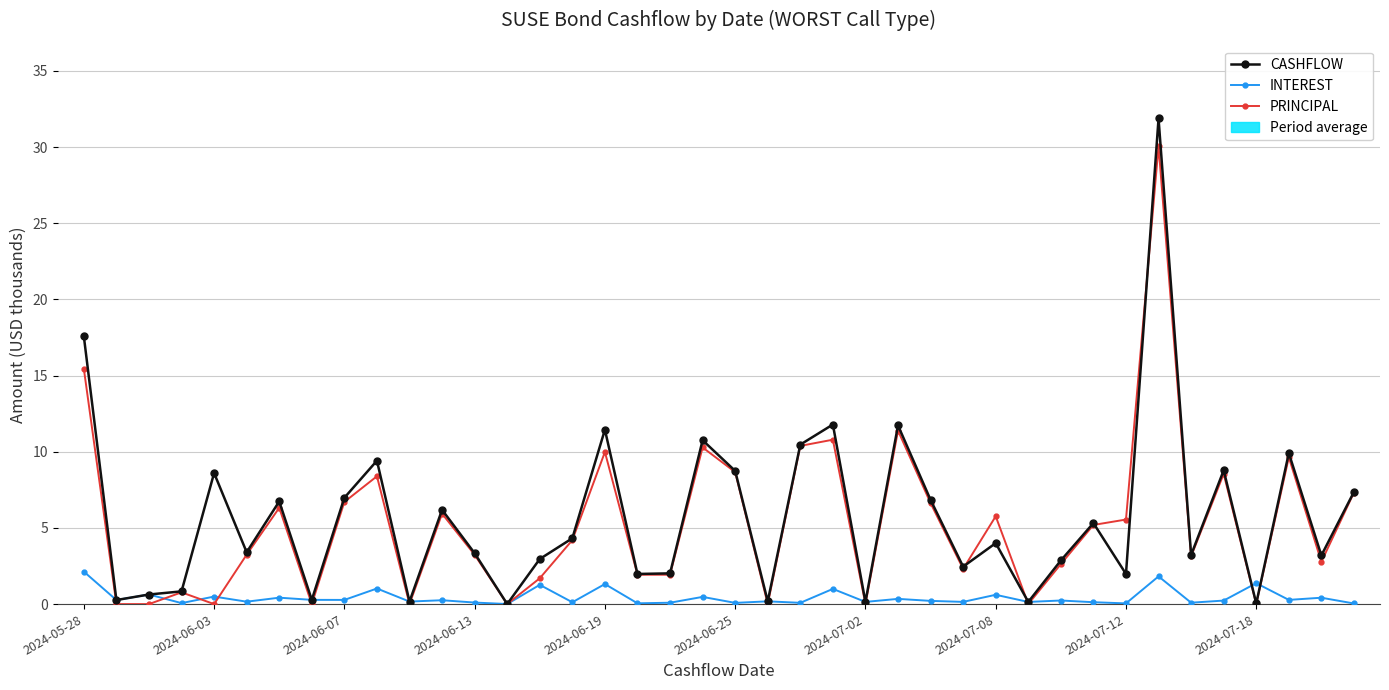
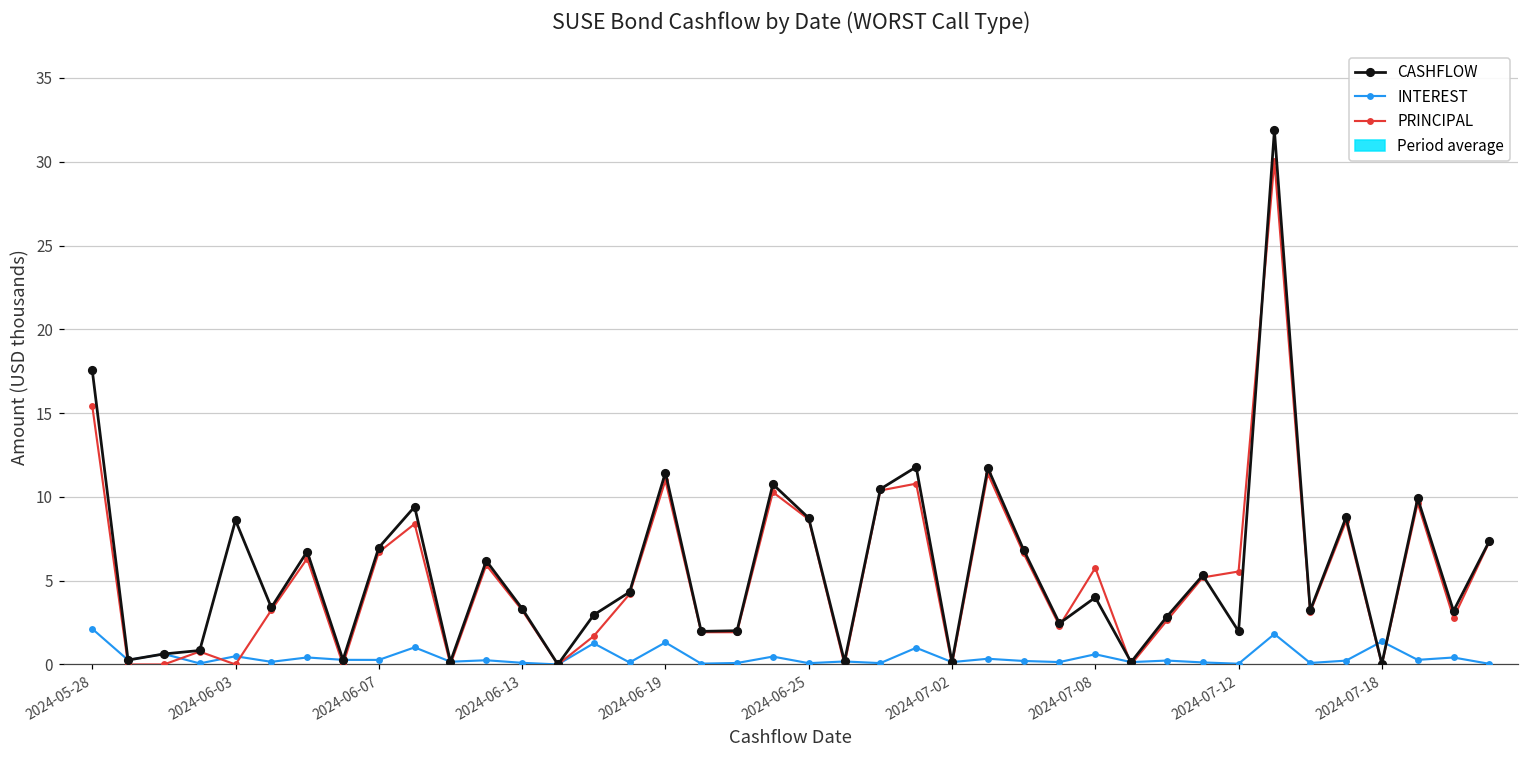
  {
    "CASHFLOW": {
      "2024-05-28": 17.6,
      "2024-06-03": 8.6,
      "2024-06-07": 7.0,
      "2024-06-19": 11.4,
      "2024-07-08": 4.0,
      "2024-07-12": 2.0
    },
    "INTEREST": {
      "2024-05-28": 2.1,
      "2024-06-03": 0.5,
      "2024-06-07": 0.3,
      "2024-06-13": 0.1,
      "2024-06-19": 1.3,
      "2024-06-25": 0.1,
      "2024-07-08": 0.6,
      "2024-07-12": 0.0,
      "2024-07-18": 1.4
    },
    "PRINCIPAL": {
      "2024-05-28": 15.4,
      "2024-06-03": 0.0,
      "2024-06-07": 6.7,
-     "2024-06-19": 10.0,
+     "2024-06-19": 11.0,
      "2024-07-08": 5.8,
      "2024-07-12": 5.5
    }
  }
